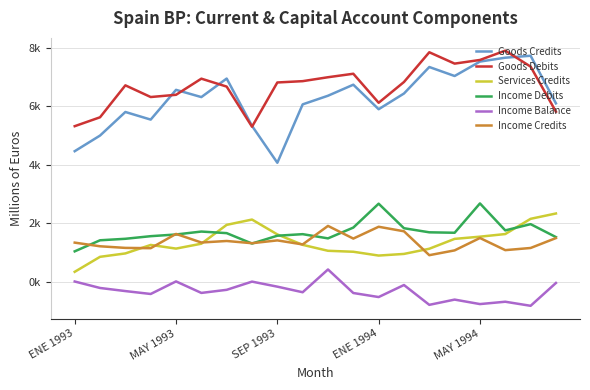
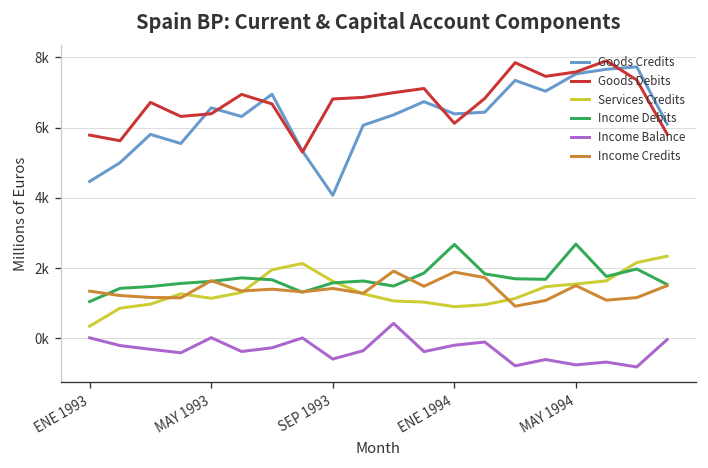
  {
    "Goods Credits": {
      "ENE 1993": 4500,
      "MAY 1993": 6600,
      "SEP 1993": 4100,
-     "ENE 1994": 5900
+     "ENE 1994": 6400
    },
    "Goods Debits": {
-     "ENE 1993": 5300,
+     "ENE 1993": 5800,
      "MAY 1993": 6400,
      "SEP 1993": 6800,
      "ENE 1994": 6100
    },
    "Services Credits": {
      "ENE 1993": 300,
      "MAY 1993": 1100,
      "ENE 1994": 900
    },
    "Income Debits": {
      "ENE 1993": 1000,
      "ENE 1994": 2700,
      "MAY 1994": 2700
    },
    "Income Balance": {
      "ENE 1993": 0,
      "MAY 1993": 0,
-     "SEP 1993": -200,
-     "ENE 1994": -500,
+     "SEP 1993": -600,
+     "ENE 1994": -200,
      "MAY 1994": -800
    },
    "Income Credits": {
      "ENE 1993": 1300,
      "SEP 1993": 1400,
      "ENE 1994": 1900
    }
  }
